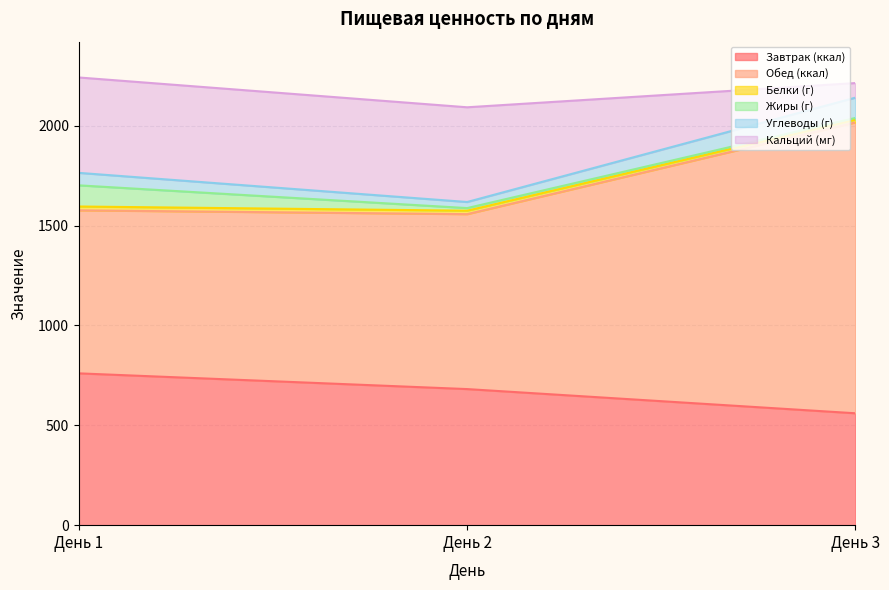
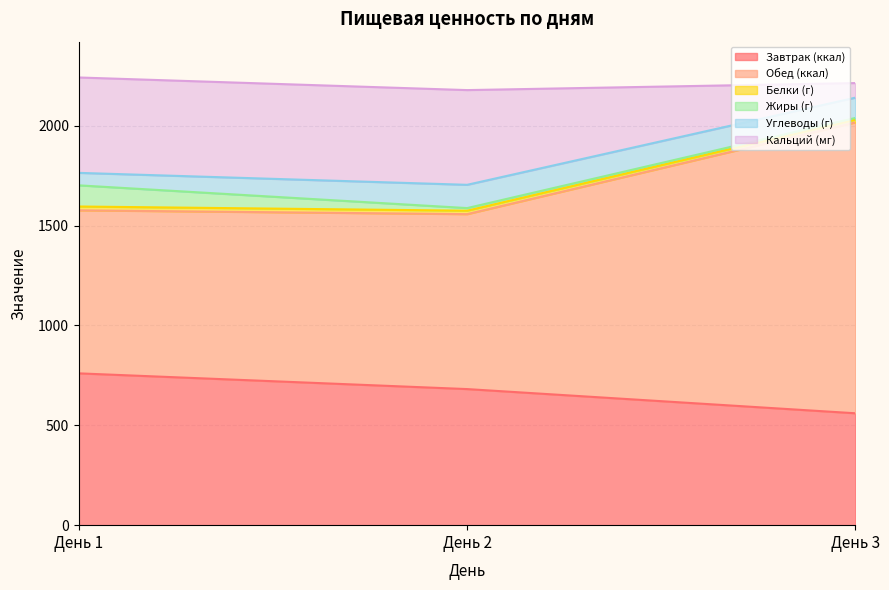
  {
    "Белки (г)": {
      "День 1": 20,
      "День 2": 20
    },
    "Жиры (г)": {
      "День 1": 110,
      "День 2": 10
    },
    "Углеводы (г)": {
      "День 1": 60,
-     "День 2": 30,
+     "День 2": 120,
      "День 3": 100
    },
    "Кальций (мг)": {
      "День 1": 480,
      "День 2": 470,
      "День 3": 70
    }
  }
